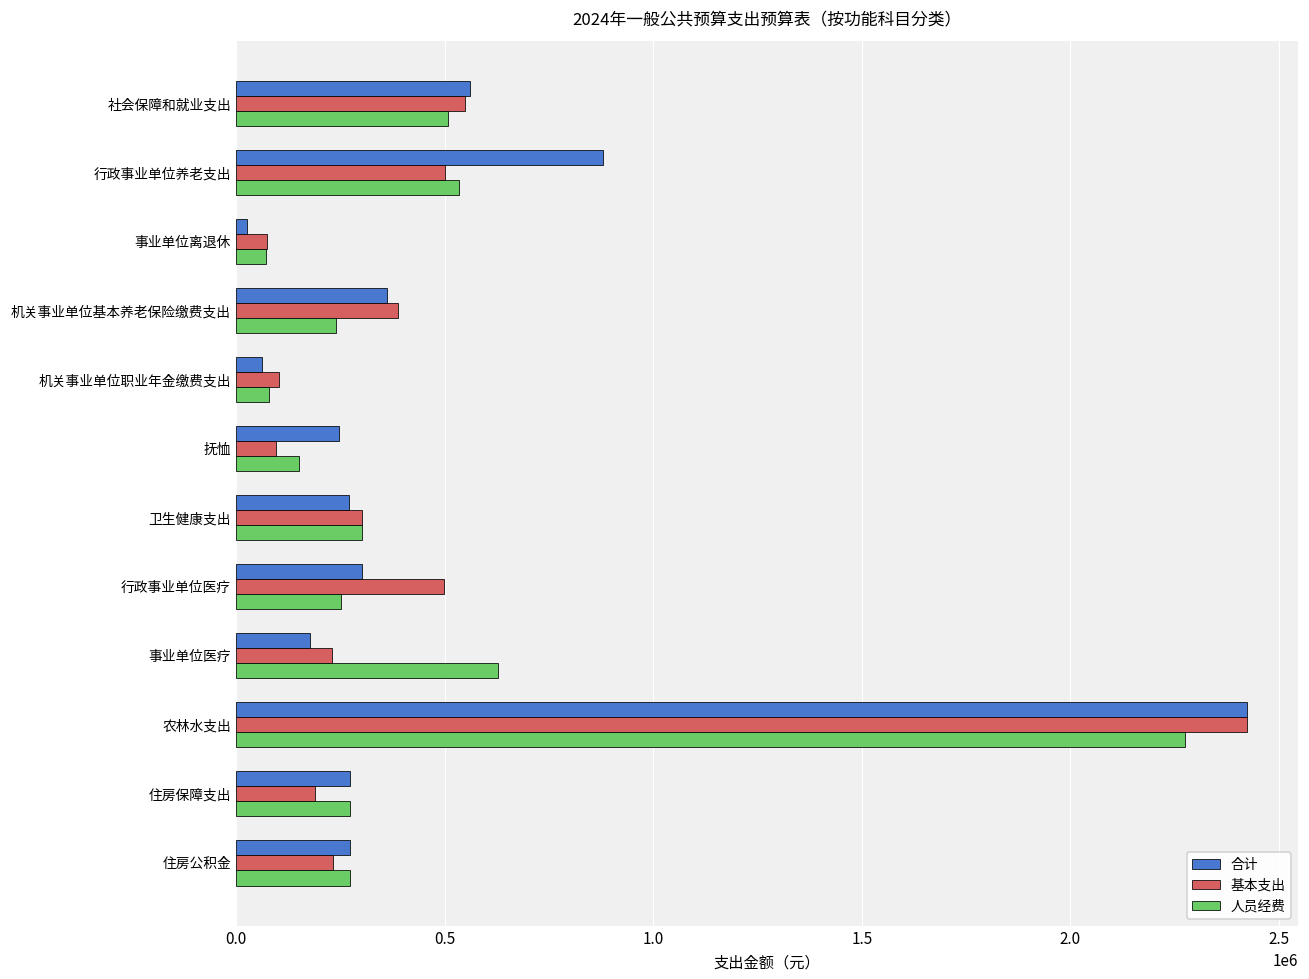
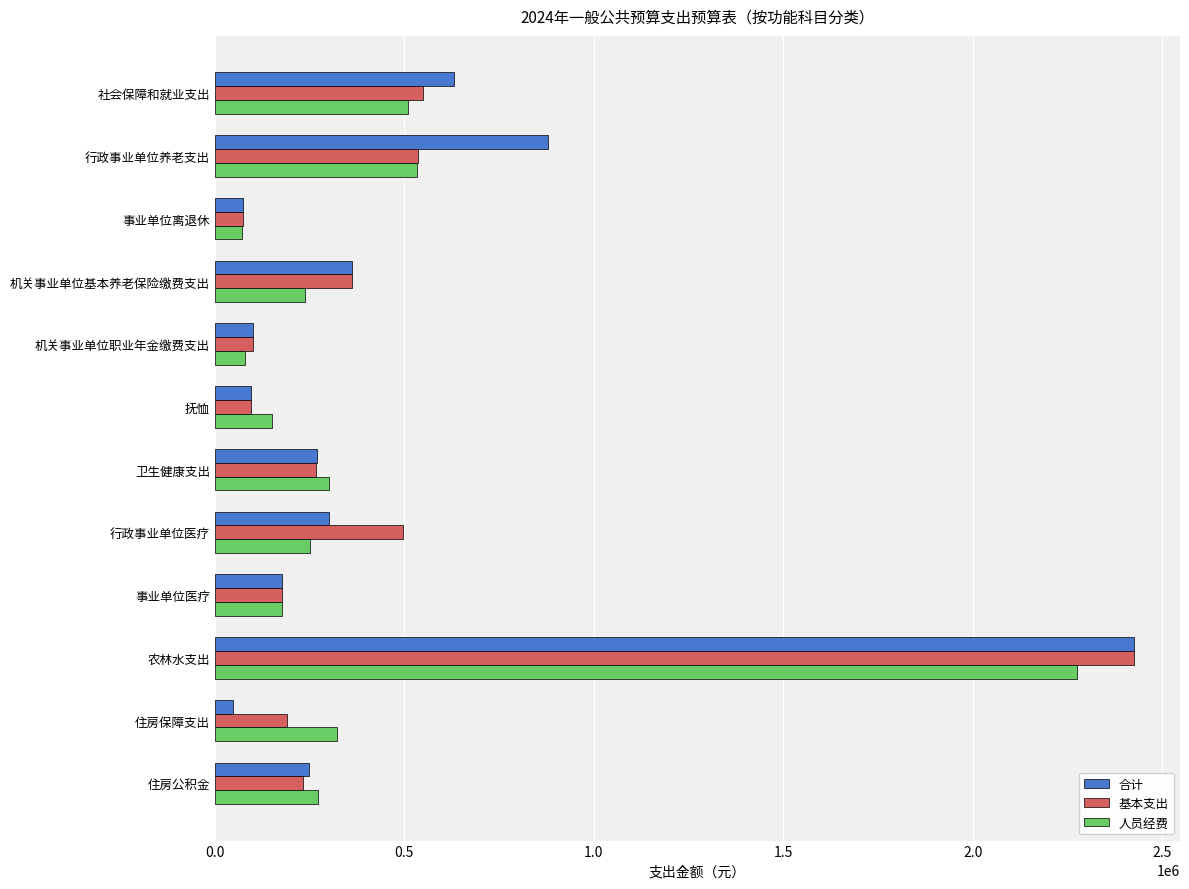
  {
    "合计": {
-     "社会保障和就业支出": 560000,
+     "社会保障和就业支出": 630000,
      "行政事业单位养老支出": 880000,
-     "事业单位离退休": 30000,
+     "事业单位离退休": 70000,
      "机关事业单位基本养老保险缴费支出": 360000,
-     "机关事业单位职业年金缴费支出": 60000,
-     "抚恤": 250000,
+     "机关事业单位职业年金缴费支出": 100000,
+     "抚恤": 90000,
      "卫生健康支出": 270000,
      "行政事业单位医疗": 300000,
      "事业单位医疗": 180000,
      "农林水支出": 2430000,
-     "住房保障支出": 270000,
-     "住房公积金": 270000
+     "住房保障支出": 50000,
+     "住房公积金": 250000
    },
    "基本支出": {
      "社会保障和就业支出": 550000,
-     "行政事业单位养老支出": 500000,
+     "行政事业单位养老支出": 540000,
      "事业单位离退休": 70000,
-     "机关事业单位基本养老保险缴费支出": 390000,
+     "机关事业单位基本养老保险缴费支出": 360000,
      "机关事业单位职业年金缴费支出": 100000,
      "抚恤": 90000,
-     "卫生健康支出": 300000,
+     "卫生健康支出": 270000,
      "行政事业单位医疗": 500000,
-     "事业单位医疗": 230000,
+     "事业单位医疗": 180000,
      "农林水支出": 2430000,
      "住房保障支出": 190000,
      "住房公积金": 230000
    },
    "人员经费": {
      "社会保障和就业支出": 510000,
      "行政事业单位养老支出": 530000,
      "事业单位离退休": 70000,
      "机关事业单位基本养老保险缴费支出": 240000,
      "机关事业单位职业年金缴费支出": 80000,
      "抚恤": 150000,
      "卫生健康支出": 300000,
      "行政事业单位医疗": 250000,
-     "事业单位医疗": 630000,
+     "事业单位医疗": 180000,
      "农林水支出": 2280000,
-     "住房保障支出": 270000,
+     "住房保障支出": 320000,
      "住房公积金": 270000
    }
  }
